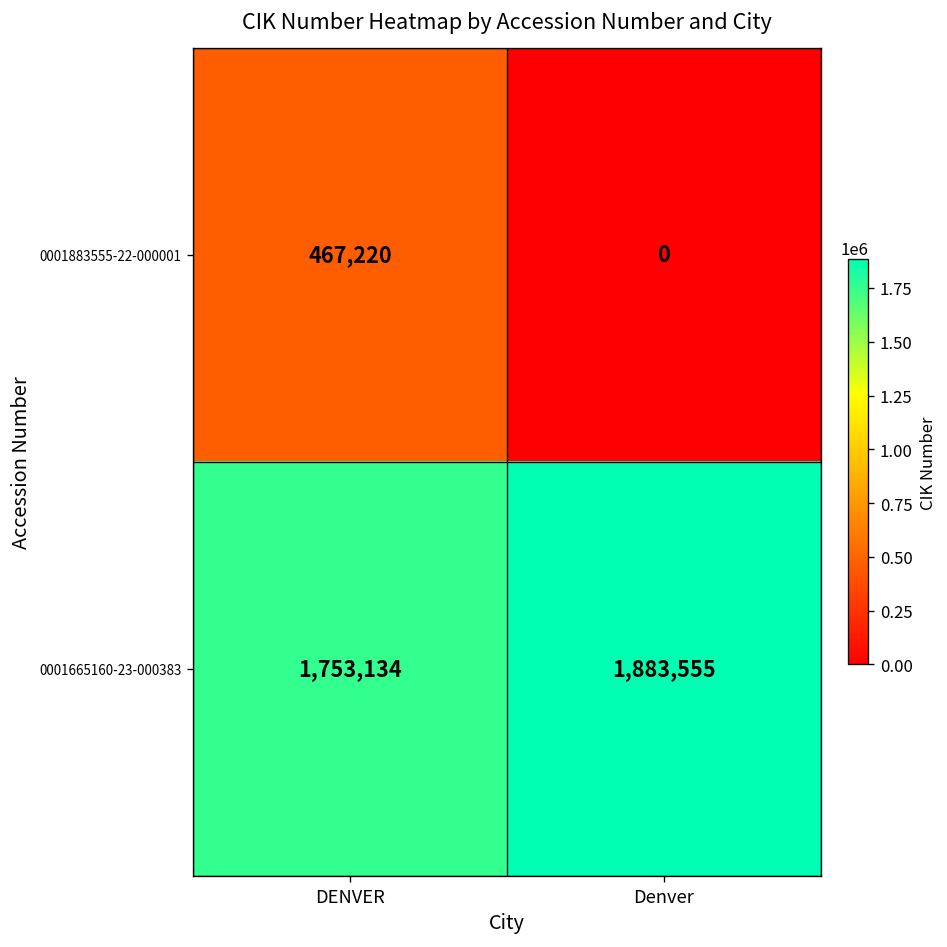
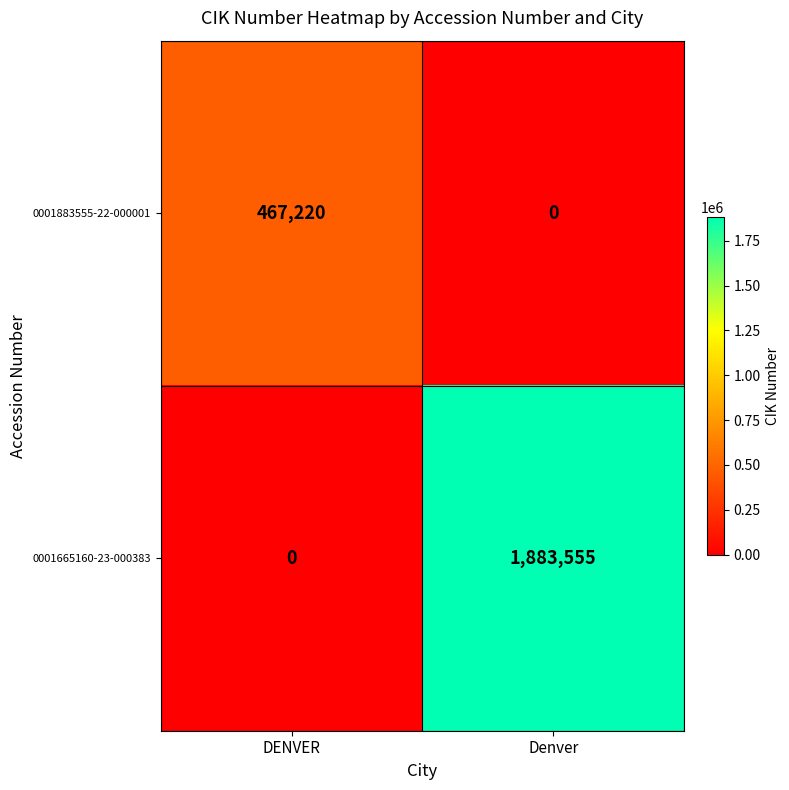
  {
    "0001883555-22-000001": {
      "DENVER": "467,220",
      "Denver": "0"
    },
    "0001665160-23-000383": {
-     "DENVER": "1,753,134",
+     "DENVER": "0",
      "Denver": "1,883,555"
    }
  }
